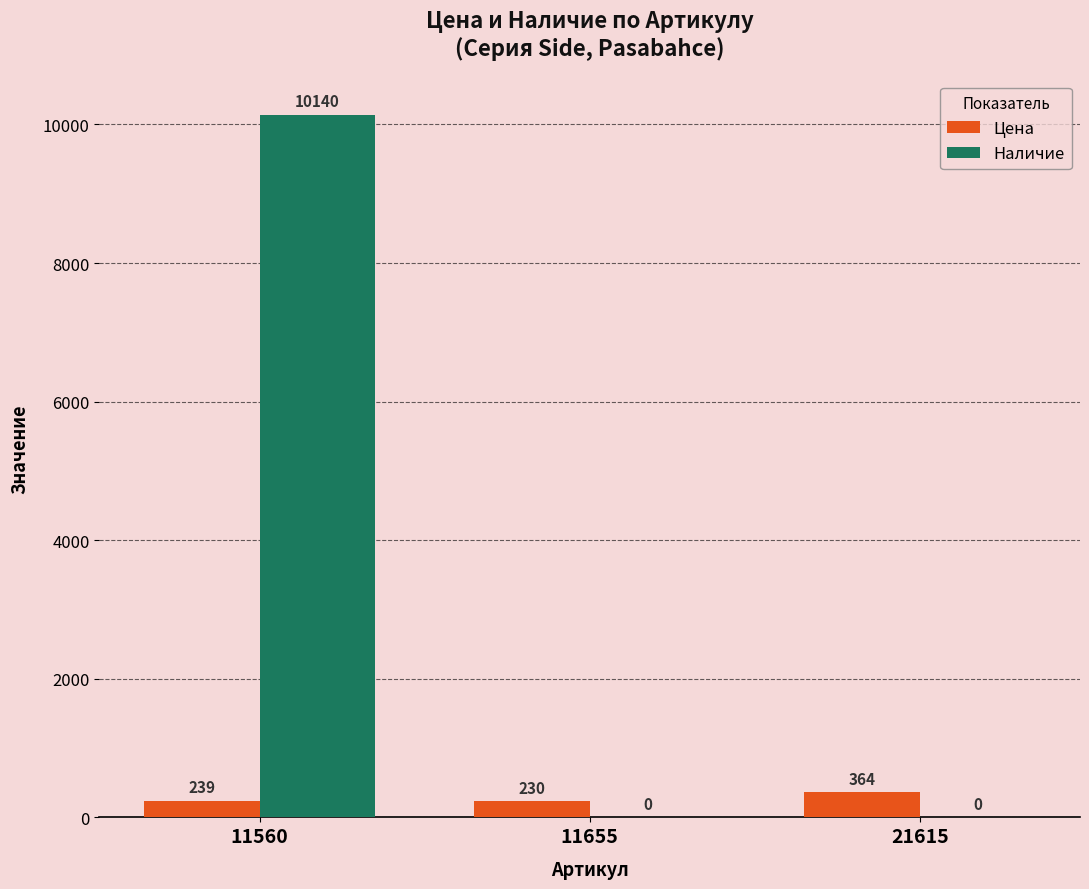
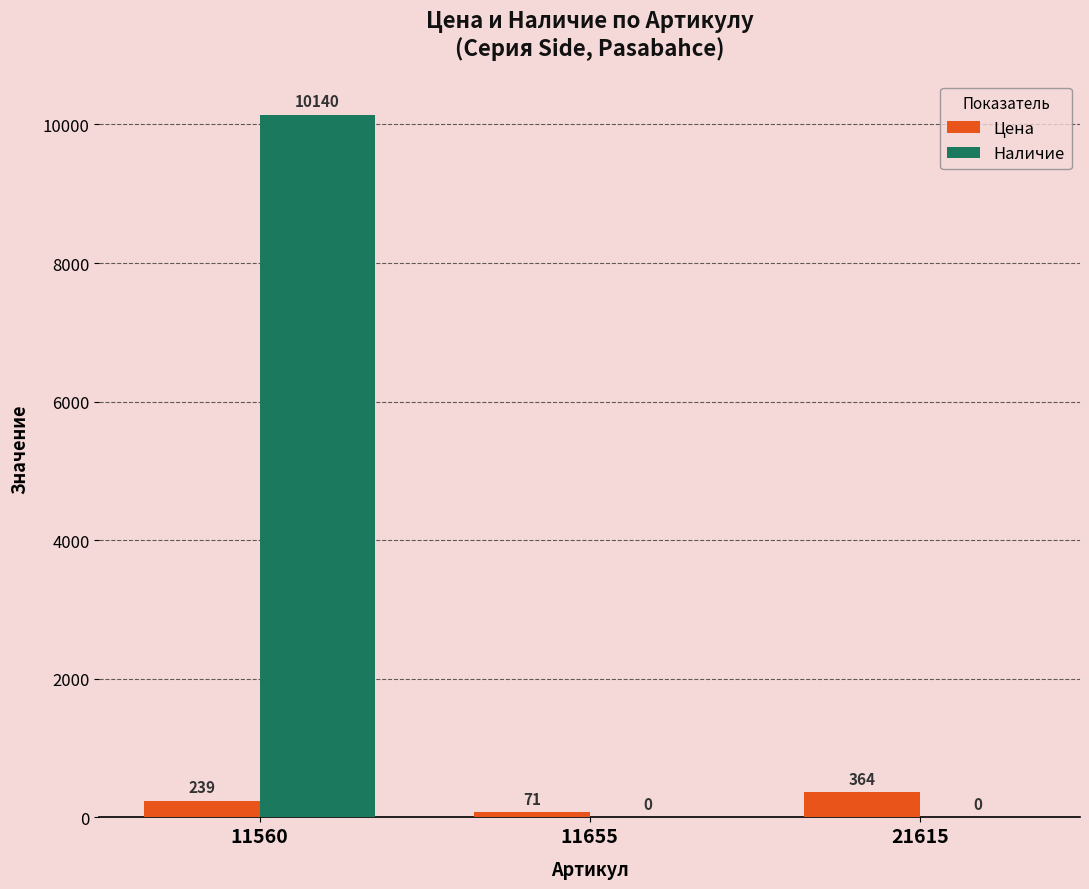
  {
    "Цена": {
      "11560": 239,
-     "11655": 230,
+     "11655": 71,
      "21615": 364
    },
    "Наличие": {
      "11560": 10140,
      "11655": 0,
      "21615": 0
    }
  }
